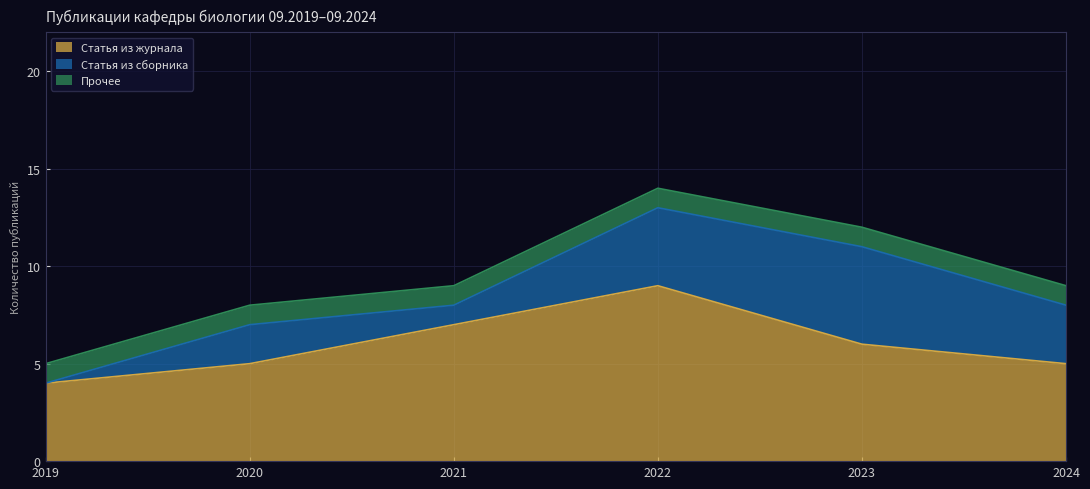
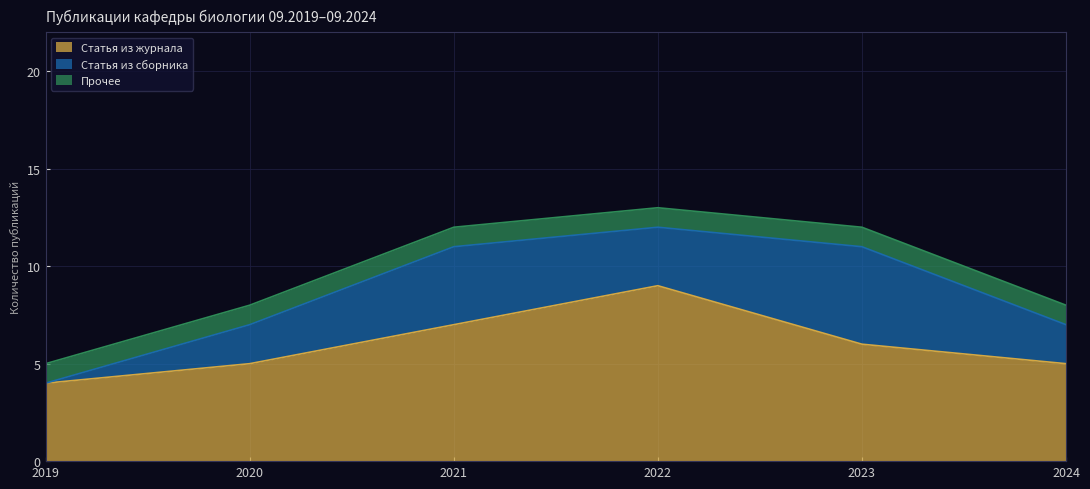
  {
    "Статья из журнала": {
      "2020": 5,
      "2021": 7,
      "2022": 9,
      "2023": 6,
      "2024": 5
    },
    "Статья из сборника": {
      "2020": 2,
-     "2021": 1,
-     "2022": 4,
+     "2021": 4,
+     "2022": 3,
      "2023": 5,
-     "2024": 3
+     "2024": 2
    },
    "Прочее": {
      "2019": 1,
      "2020": 1,
      "2021": 1,
      "2022": 1,
      "2023": 1,
      "2024": 1
    }
  }
